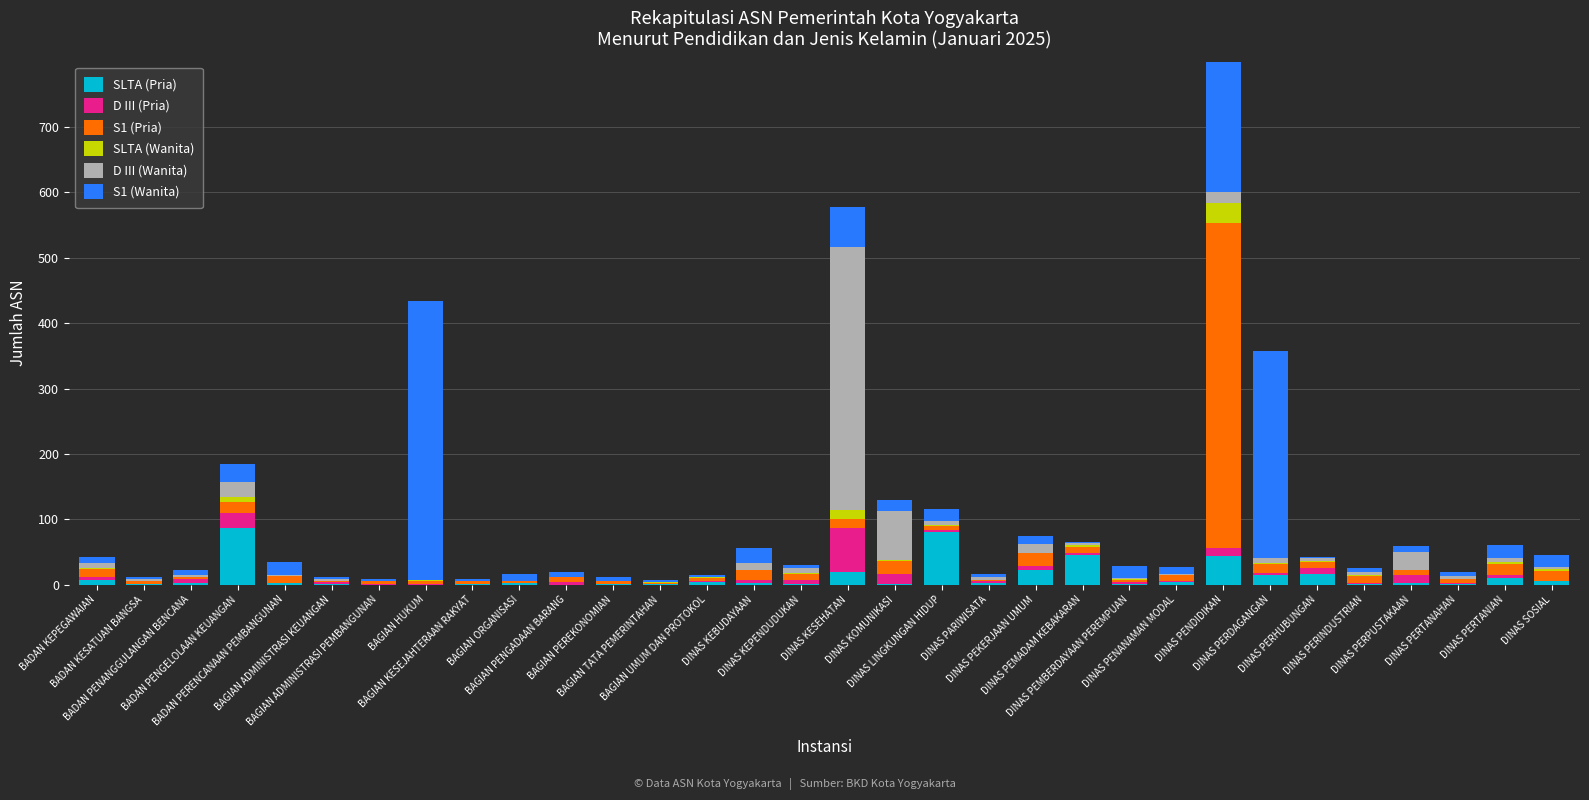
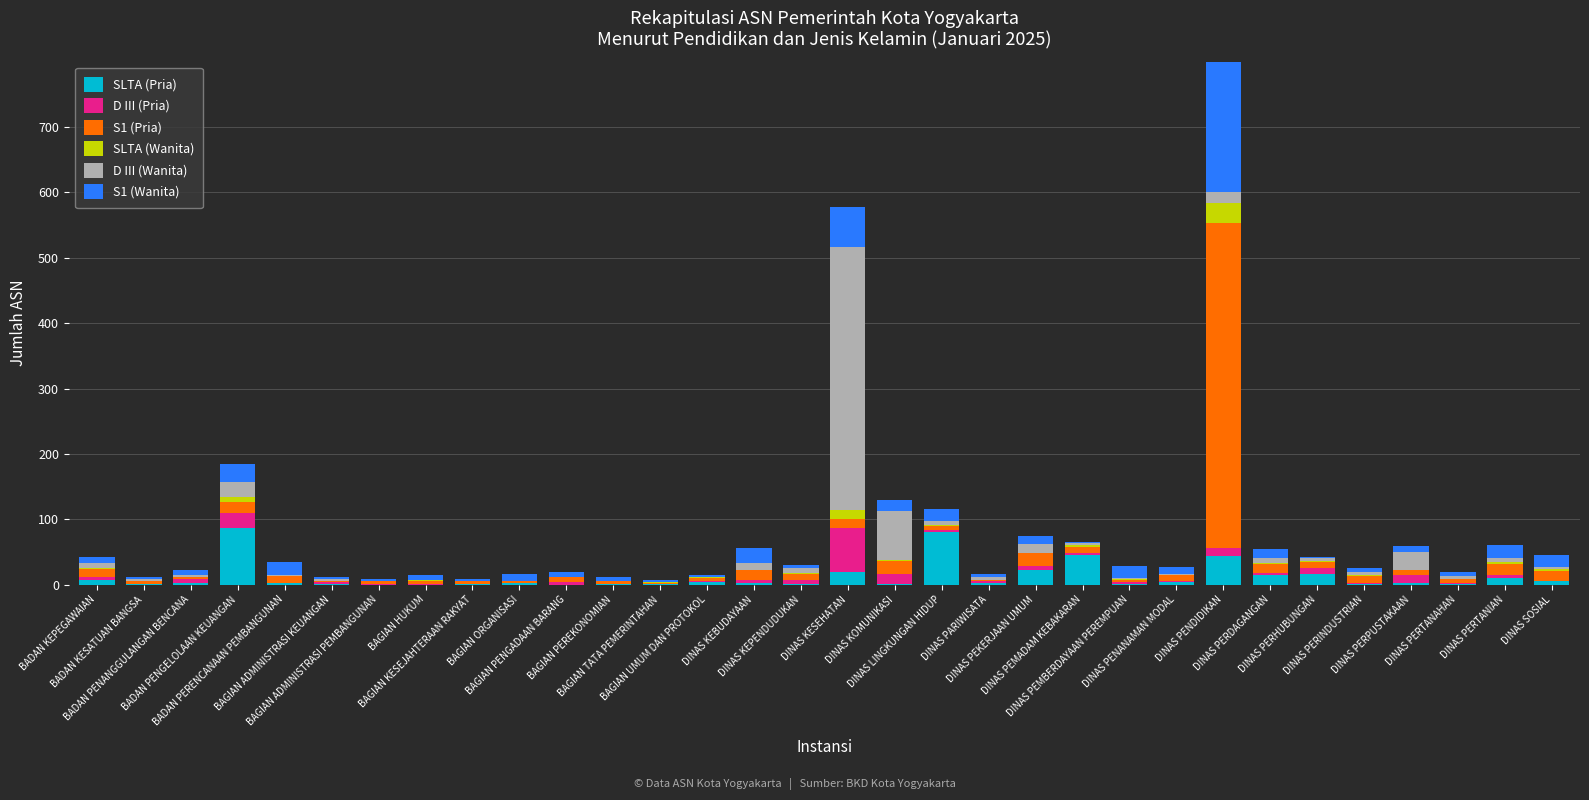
  {
    "SLTA (Pria)": {
      "BADAN KEPEGAWAIAN": 10,
      "BADAN PENGELOLAAN KEUANGAN": 90,
      "BAGIAN ADMINISTRASI PEMBANGUNAN": 0,
      "BAGIAN HUKUM": 0,
      "BAGIAN PENGADAAN BARANG": 0,
      "BAGIAN UMUM DAN PROTOKOL": 0,
      "DINAS KESEHATAN": 20,
      "DINAS LINGKUNGAN HIDUP": 80,
      "DINAS PEKERJAAN UMUM": 20,
      "DINAS PEMADAM KEBAKARAN": 50,
      "DINAS PENANAMAN MODAL": 0,
      "DINAS PENDIDIKAN": 40,
      "DINAS PERDAGANGAN": 10,
      "DINAS PERHUBUNGAN": 20,
      "DINAS PERTANIAN": 10,
      "DINAS SOSIAL": 10
    },
    "D III (Pria)": {
      "BADAN KEPEGAWAIAN": 10,
      "BADAN KESATUAN BANGSA": 0,
      "BADAN PENANGGULANGAN BENCANA": 10,
      "BADAN PENGELOLAAN KEUANGAN": 20,
      "BAGIAN KESEJAHTERAAN RAKYAT": 0,
      "BAGIAN ORGANISASI": 0,
      "BAGIAN PENGADAAN BARANG": 0,
      "BAGIAN PEREKONOMIAN": 0,
      "BAGIAN TATA PEMERINTAHAN": 0,
      "DINAS KEBUDAYAAN": 0,
      "DINAS KEPENDUDUKAN": 10,
      "DINAS KESEHATAN": 70,
      "DINAS KOMUNIKASI": 20,
      "DINAS PEKERJAAN UMUM": 10,
      "DINAS PENDIDIKAN": 10,
      "DINAS PERDAGANGAN": 0,
      "DINAS PERHUBUNGAN": 10,
      "DINAS PERPUSTAKAAN": 10,
      "DINAS PERTANIAN": 10
    },
    "S1 (Pria)": {
      "BADAN KEPEGAWAIAN": 10,
      "BADAN KESATUAN BANGSA": 0,
      "BADAN PENANGGULANGAN BENCANA": 0,
      "BADAN PENGELOLAAN KEUANGAN": 20,
      "BADAN PERENCANAAN PEMBANGUNAN": 10,
      "BAGIAN ADMINISTRASI PEMBANGUNAN": 0,
      "BAGIAN HUKUM": 10,
      "BAGIAN KESEJAHTERAAN RAKYAT": 0,
      "BAGIAN PENGADAAN BARANG": 10,
      "BAGIAN PEREKONOMIAN": 10,
      "BAGIAN UMUM DAN PROTOKOL": 0,
      "DINAS KEBUDAYAAN": 20,
      "DINAS KEPENDUDUKAN": 10,
      "DINAS KESEHATAN": 20,
      "DINAS KOMUNIKASI": 20,
      "DINAS LINGKUNGAN HIDUP": 10,
      "DINAS PEKERJAAN UMUM": 20,
      "DINAS PEMADAM KEBAKARAN": 10,
      "DINAS PENANAMAN MODAL": 10,
      "DINAS PENDIDIKAN": 500,
      "DINAS PERDAGANGAN": 10,
      "DINAS PERHUBUNGAN": 10,
      "DINAS PERINDUSTRIAN": 10,
      "DINAS PERPUSTAKAAN": 10,
      "DINAS PERTANAHAN": 10,
      "DINAS PERTANIAN": 20,
      "DINAS SOSIAL": 20
    },
    "SLTA (Wanita)": {
      "BADAN KESATUAN BANGSA": 0,
      "BADAN PENANGGULANGAN BENCANA": 0,
      "BADAN PENGELOLAAN KEUANGAN": 10,
      "BADAN PERENCANAAN PEMBANGUNAN": 0,
      "BAGIAN ADMINISTRASI PEMBANGUNAN": 0,
      "BAGIAN ORGANISASI": 0,
      "BAGIAN PENGADAAN BARANG": 0,
      "BAGIAN PEREKONOMIAN": 0,
      "DINAS KEBUDAYAAN": 0,
      "DINAS KESEHATAN": 10,
      "DINAS PARIWISATA": 0,
      "DINAS PENDIDIKAN": 30,
      "DINAS PERPUSTAKAAN": 0
    },
    "D III (Wanita)": {
      "BADAN KEPEGAWAIAN": 10,
      "BADAN PENGELOLAAN KEUANGAN": 20,
      "BAGIAN ADMINISTRASI PEMBANGUNAN": 0,
      "BAGIAN HUKUM": 0,
      "BAGIAN KESEJAHTERAAN RAKYAT": 0,
      "BAGIAN ORGANISASI": 0,
      "BAGIAN PENGADAAN BARANG": 0,
      "BAGIAN PEREKONOMIAN": 0,
      "BAGIAN TATA PEMERINTAHAN": 0,
      "DINAS KEBUDAYAAN": 10,
      "DINAS KEPENDUDUKAN": 10,
      "DINAS KESEHATAN": 400,
      "DINAS KOMUNIKASI": 80,
      "DINAS LINGKUNGAN HIDUP": 10,
      "DINAS PARIWISATA": 0,
      "DINAS PEKERJAAN UMUM": 10,
      "DINAS PENDIDIKAN": 20,
      "DINAS PERDAGANGAN": 10,
      "DINAS PERHUBUNGAN": 0,
      "DINAS PERINDUSTRIAN": 10,
      "DINAS PERPUSTAKAAN": 30,
      "DINAS PERTANAHAN": 0,
      "DINAS PERTANIAN": 10
    },
    "S1 (Wanita)": {
      "BADAN KEPEGAWAIAN": 10,
      "BADAN KESATUAN BANGSA": 0,
      "BADAN PENANGGULANGAN BENCANA": 10,
      "BADAN PENGELOLAAN KEUANGAN": 30,
      "BADAN PERENCANAAN PEMBANGUNAN": 20,
-     "BAGIAN HUKUM": 430,
+     "BAGIAN HUKUM": 10,
      "BAGIAN ORGANISASI": 10,
      "BAGIAN PENGADAAN BARANG": 10,
      "BAGIAN PEREKONOMIAN": 10,
      "DINAS KEBUDAYAAN": 20,
      "DINAS KEPENDUDUKAN": 10,
      "DINAS KESEHATAN": 60,
      "DINAS KOMUNIKASI": 20,
      "DINAS LINGKUNGAN HIDUP": 20,
      "DINAS PARIWISATA": 10,
      "DINAS PEKERJAAN UMUM": 10,
      "DINAS PEMBERDAYAAN PEREMPUAN": 20,
      "DINAS PENANAMAN MODAL": 10,
-     "DINAS PERDAGANGAN": 320,
+     "DINAS PERDAGANGAN": 10,
      "DINAS PERINDUSTRIAN": 10,
      "DINAS PERPUSTAKAAN": 10,
      "DINAS PERTANAHAN": 10,
      "DINAS PERTANIAN": 20,
      "DINAS SOSIAL": 20
    }
  }
